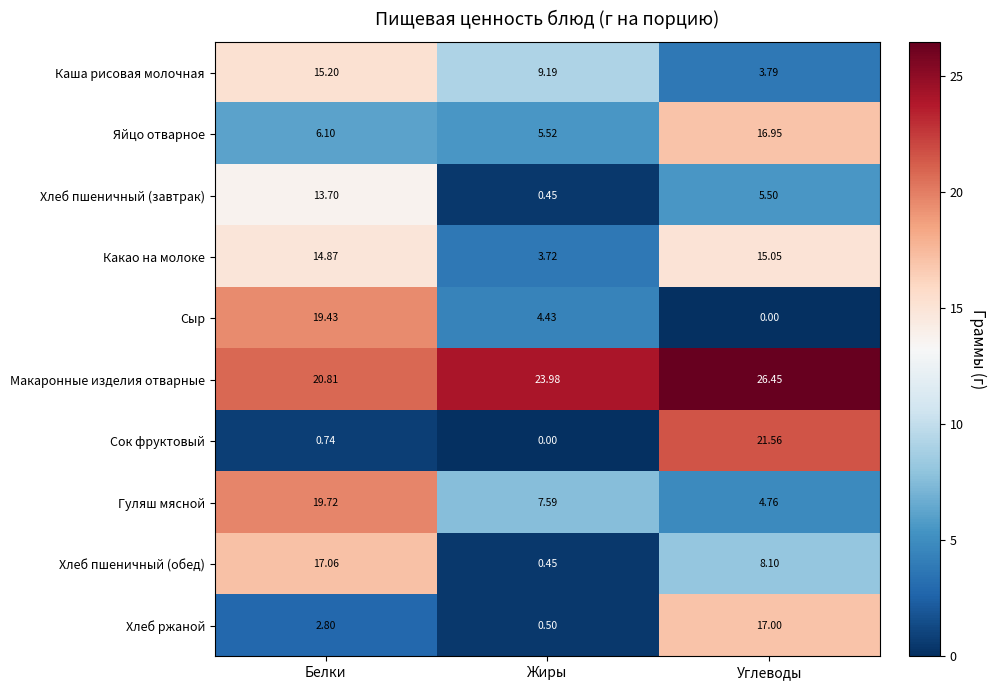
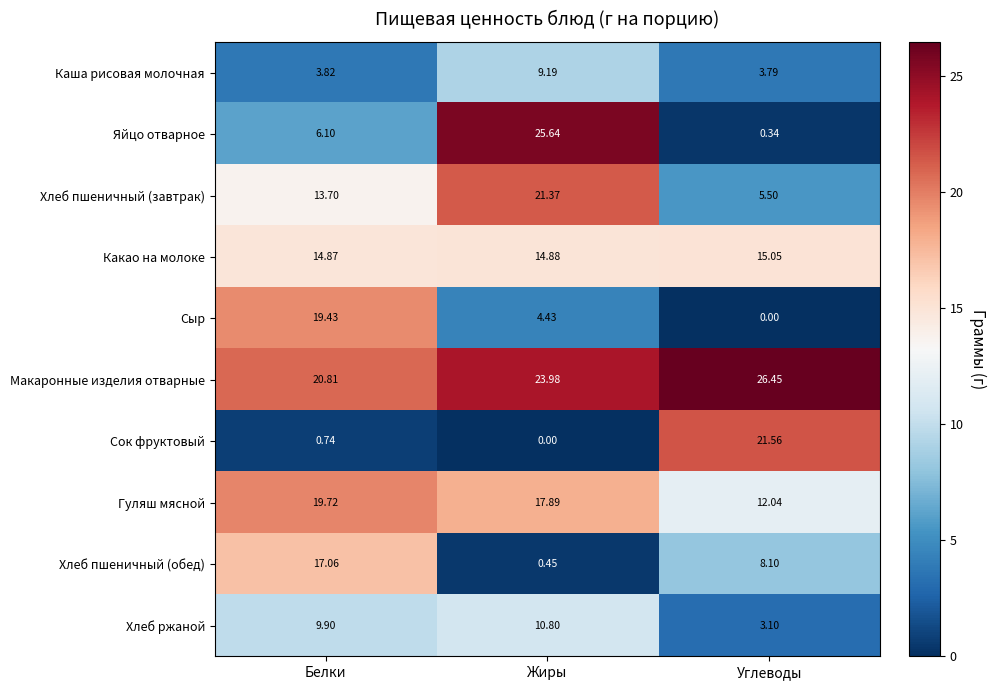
  {
    "Каша рисовая молочная": {
-     "Белки": 15.20,
+     "Белки": 3.82,
      "Жиры": 9.19,
      "Углеводы": 3.79
    },
    "Яйцо отварное": {
      "Белки": 6.10,
-     "Жиры": 5.52,
-     "Углеводы": 16.95
+     "Жиры": 25.64,
+     "Углеводы": 0.34
    },
    "Хлеб пшеничный (завтрак)": {
      "Белки": 13.70,
-     "Жиры": 0.45,
+     "Жиры": 21.37,
      "Углеводы": 5.50
    },
    "Какао на молоке": {
      "Белки": 14.87,
-     "Жиры": 3.72,
+     "Жиры": 14.88,
      "Углеводы": 15.05
    },
    "Сыр": {
      "Белки": 19.43,
      "Жиры": 4.43,
      "Углеводы": 0.00
    },
    "Макаронные изделия отварные": {
      "Белки": 20.81,
      "Жиры": 23.98,
      "Углеводы": 26.45
    },
    "Сок фруктовый": {
      "Белки": 0.74,
      "Жиры": 0.00,
      "Углеводы": 21.56
    },
    "Гуляш мясной": {
      "Белки": 19.72,
-     "Жиры": 7.59,
-     "Углеводы": 4.76
+     "Жиры": 17.89,
+     "Углеводы": 12.04
    },
    "Хлеб пшеничный (обед)": {
      "Белки": 17.06,
      "Жиры": 0.45,
      "Углеводы": 8.10
    },
    "Хлеб ржаной": {
-     "Белки": 2.80,
-     "Жиры": 0.50,
-     "Углеводы": 17.00
+     "Белки": 9.90,
+     "Жиры": 10.80,
+     "Углеводы": 3.10
    }
  }
